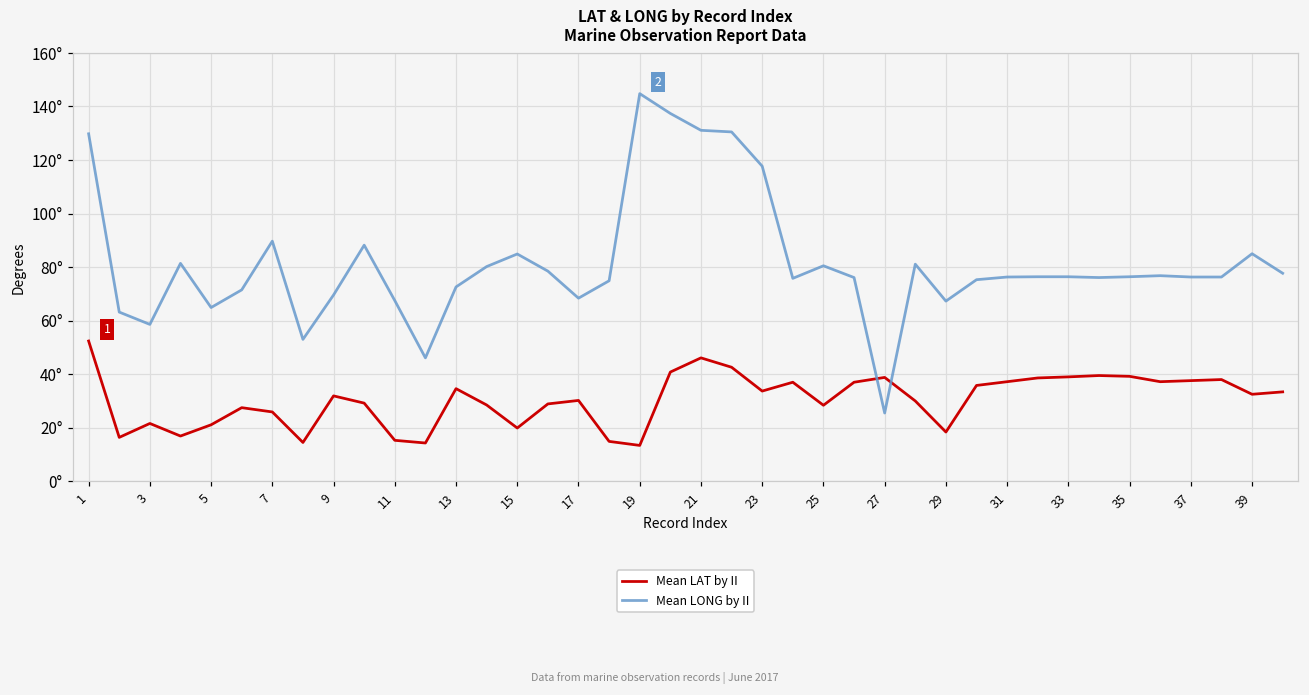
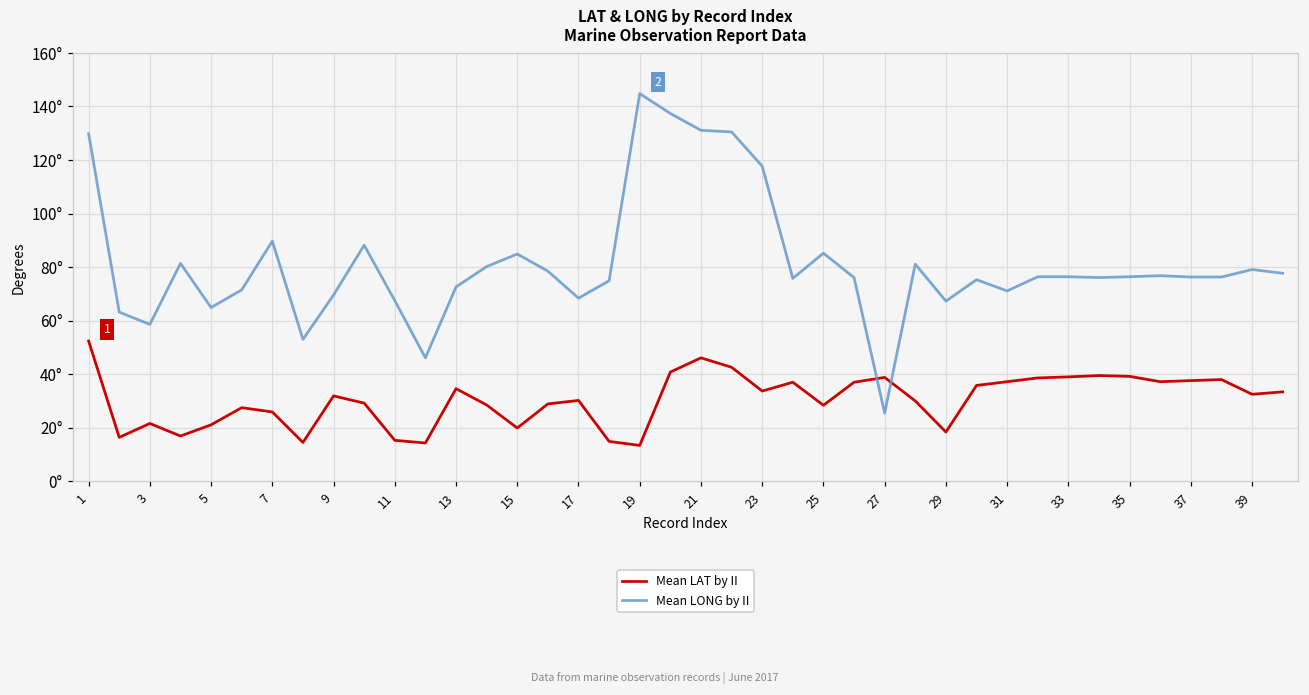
  {
    "Mean LAT by II": {
      "1": "52°",
      "3": "22°",
      "5": "21°",
      "7": "26°",
      "9": "32°",
      "11": "15°",
      "13": "35°",
      "15": "20°",
      "17": "30°",
      "19": "13°",
      "21": "46°",
      "23": "34°",
      "25": "28°",
      "27": "39°",
      "29": "18°",
      "31": "37°",
      "33": "39°",
      "35": "39°",
      "37": "38°",
      "39": "33°"
    },
    "Mean LONG by II": {
      "1": "130°",
      "3": "59°",
      "5": "65°",
      "7": "90°",
      "9": "70°",
      "11": "68°",
      "13": "73°",
      "15": "85°",
      "17": "68°",
      "21": "131°",
      "23": "118°",
-     "25": "81°",
+     "25": "85°",
      "27": "26°",
      "29": "67°",
-     "31": "76°",
+     "31": "71°",
      "33": "76°",
      "35": "76°",
      "37": "76°",
-     "39": "85°"
+     "39": "79°"
    }
  }
